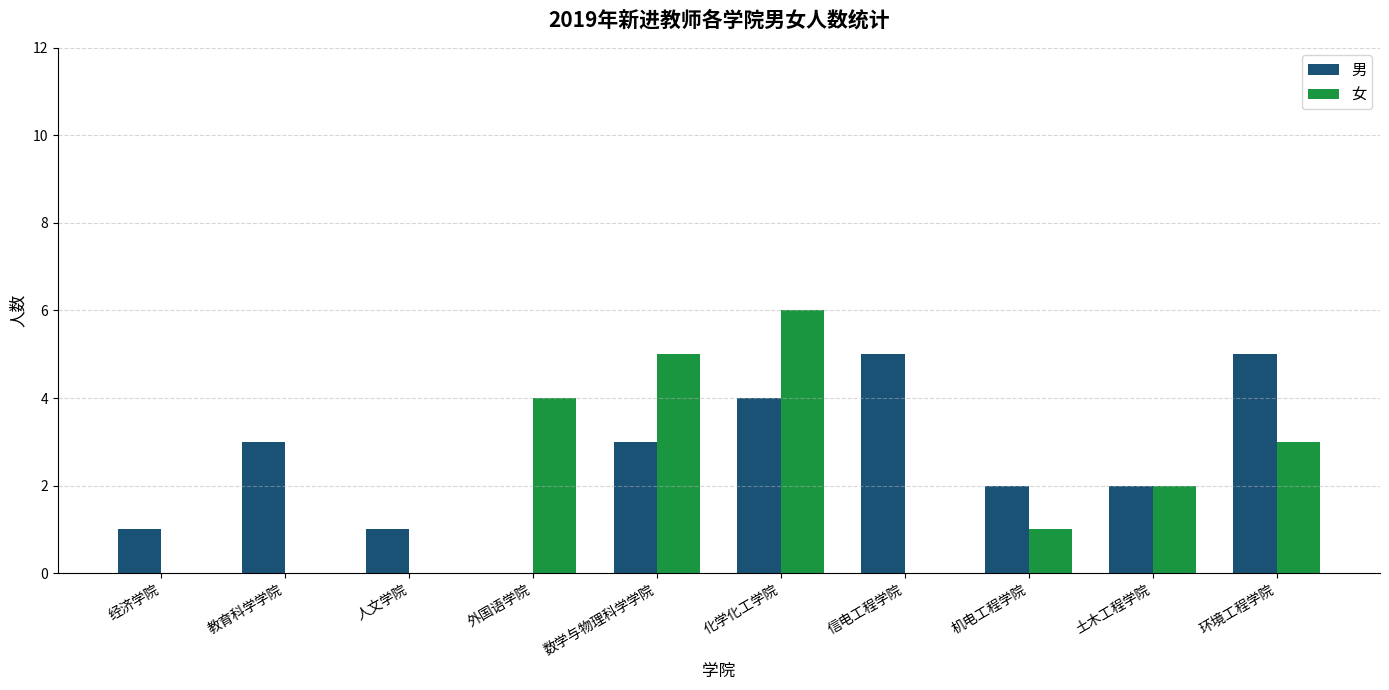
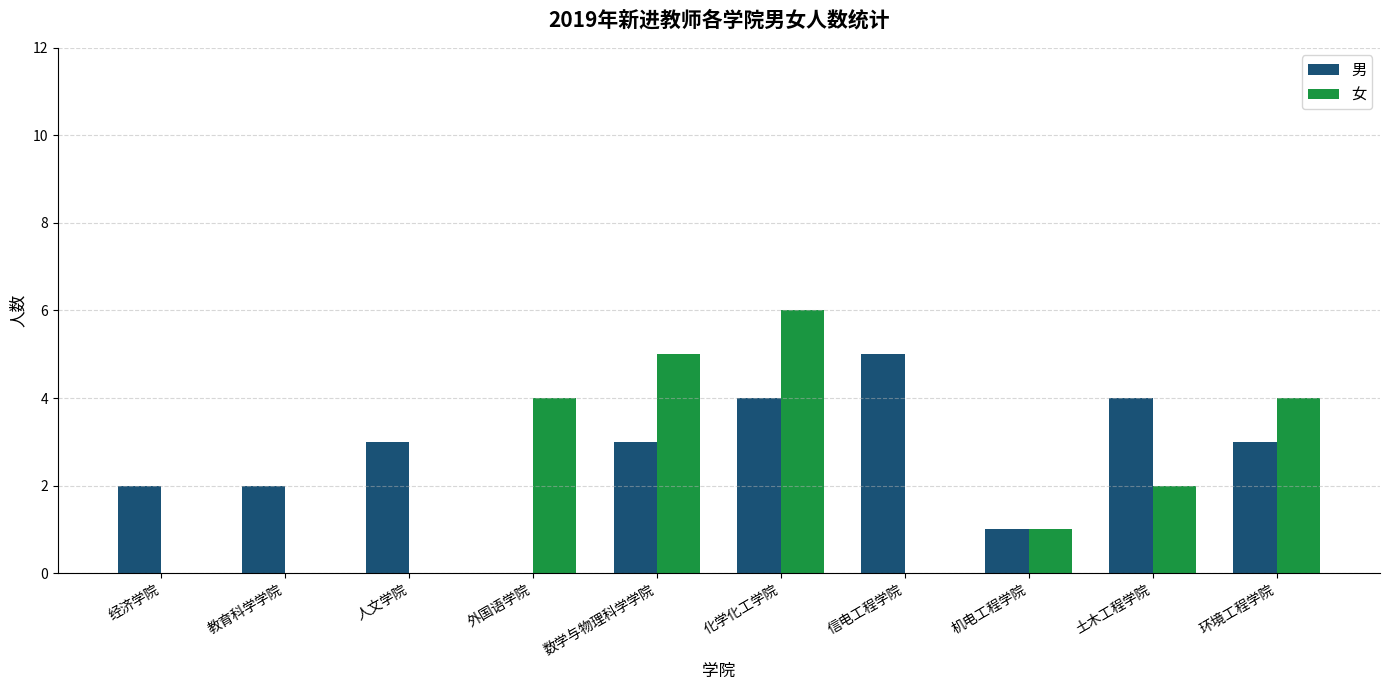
  {
    "男": {
-     "经济学院": 1,
-     "教育科学学院": 3,
-     "人文学院": 1,
+     "经济学院": 2,
+     "教育科学学院": 2,
+     "人文学院": 3,
      "外国语学院": 0,
      "数学与物理科学学院": 3,
      "化学化工学院": 4,
      "信电工程学院": 5,
-     "机电工程学院": 2,
-     "土木工程学院": 2,
-     "环境工程学院": 5
+     "机电工程学院": 1,
+     "土木工程学院": 4,
+     "环境工程学院": 3
    },
    "女": {
      "经济学院": 0,
      "教育科学学院": 0,
      "人文学院": 0,
      "外国语学院": 4,
      "数学与物理科学学院": 5,
      "化学化工学院": 6,
      "信电工程学院": 0,
      "机电工程学院": 1,
      "土木工程学院": 2,
-     "环境工程学院": 3
+     "环境工程学院": 4
    }
  }
